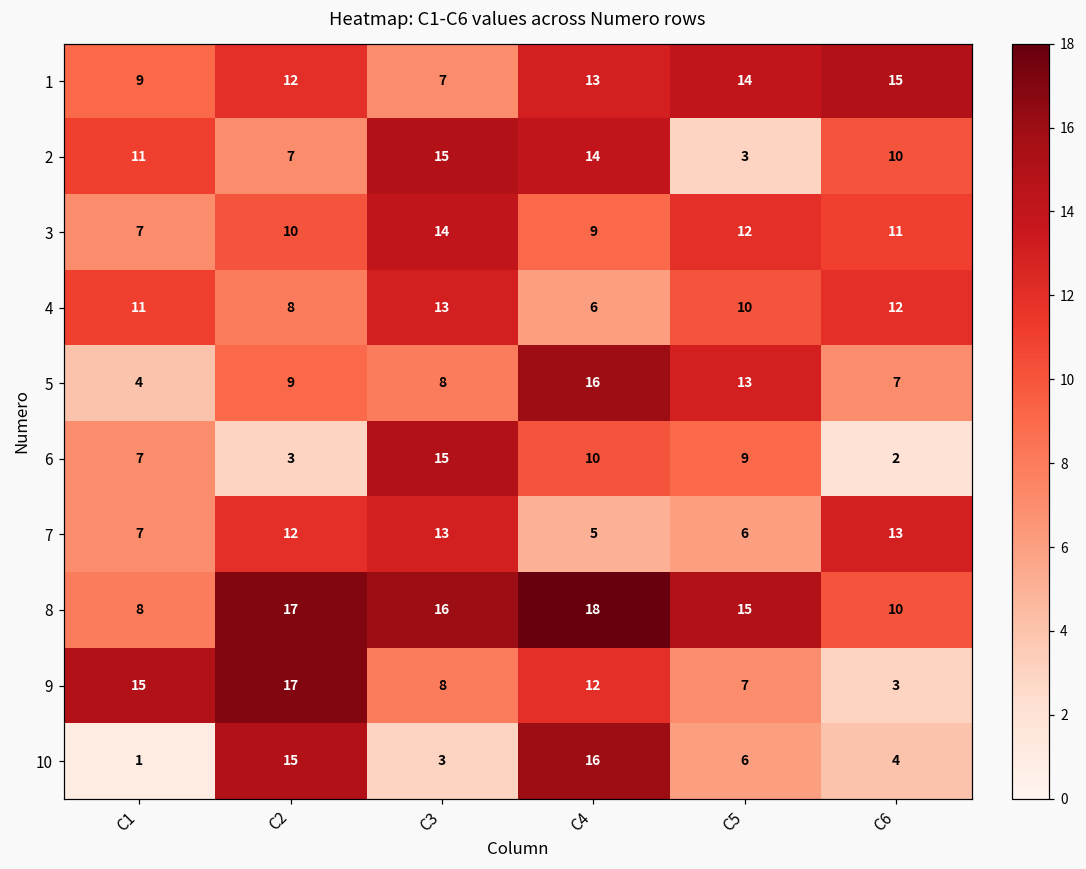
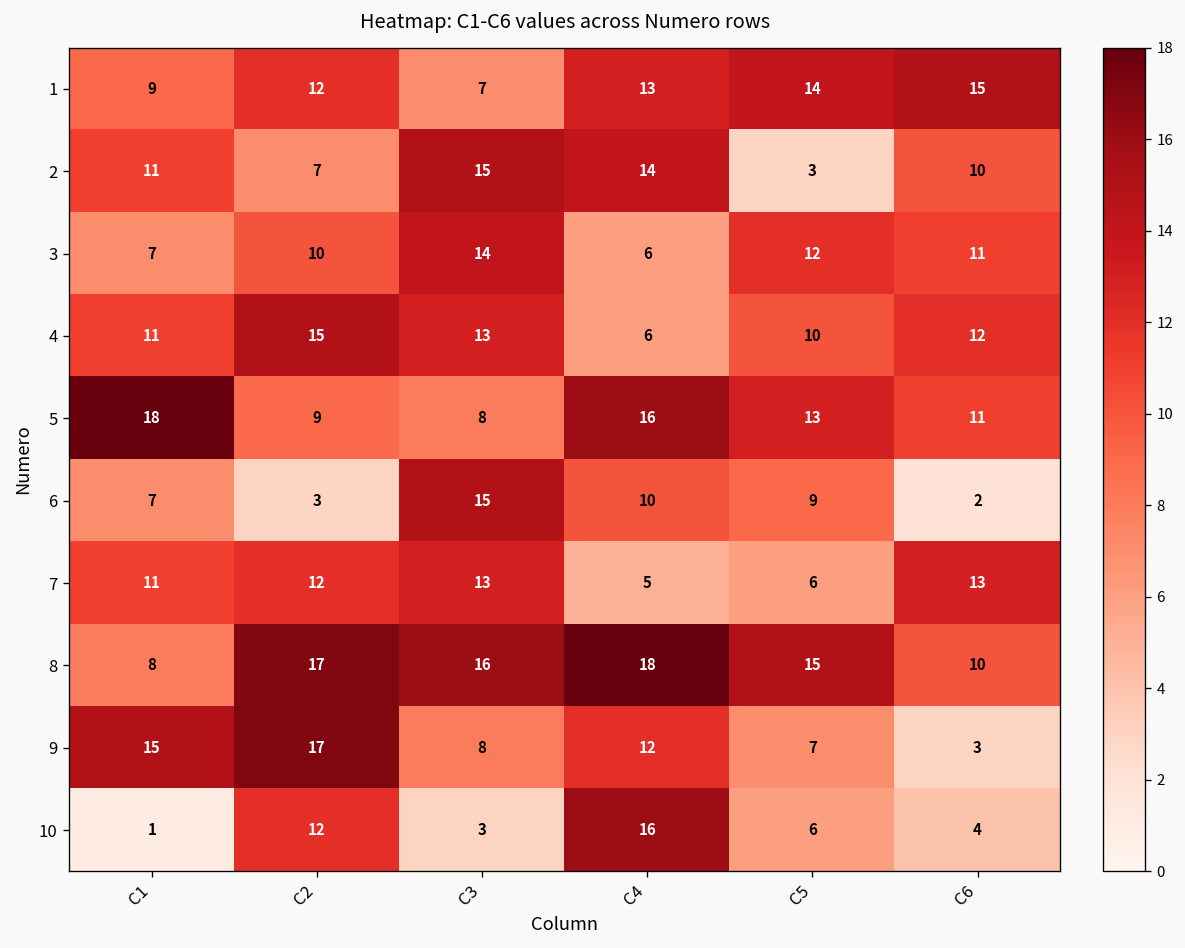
  {
    "1": {
      "C1": 9,
      "C2": 12,
      "C3": 7,
      "C4": 13,
      "C5": 14,
      "C6": 15
    },
    "2": {
      "C1": 11,
      "C2": 7,
      "C3": 15,
      "C4": 14,
      "C5": 3,
      "C6": 10
    },
    "3": {
      "C1": 7,
      "C2": 10,
      "C3": 14,
-     "C4": 9,
+     "C4": 6,
      "C5": 12,
      "C6": 11
    },
    "4": {
      "C1": 11,
-     "C2": 8,
+     "C2": 15,
      "C3": 13,
      "C4": 6,
      "C5": 10,
      "C6": 12
    },
    "5": {
-     "C1": 4,
+     "C1": 18,
      "C2": 9,
      "C3": 8,
      "C4": 16,
      "C5": 13,
-     "C6": 7
+     "C6": 11
    },
    "6": {
      "C1": 7,
      "C2": 3,
      "C3": 15,
      "C4": 10,
      "C5": 9,
      "C6": 2
    },
    "7": {
-     "C1": 7,
+     "C1": 11,
      "C2": 12,
      "C3": 13,
      "C4": 5,
      "C5": 6,
      "C6": 13
    },
    "8": {
      "C1": 8,
      "C2": 17,
      "C3": 16,
      "C4": 18,
      "C5": 15,
      "C6": 10
    },
    "9": {
      "C1": 15,
      "C2": 17,
      "C3": 8,
      "C4": 12,
      "C5": 7,
      "C6": 3
    },
    "10": {
      "C1": 1,
-     "C2": 15,
+     "C2": 12,
      "C3": 3,
      "C4": 16,
      "C5": 6,
      "C6": 4
    }
  }
